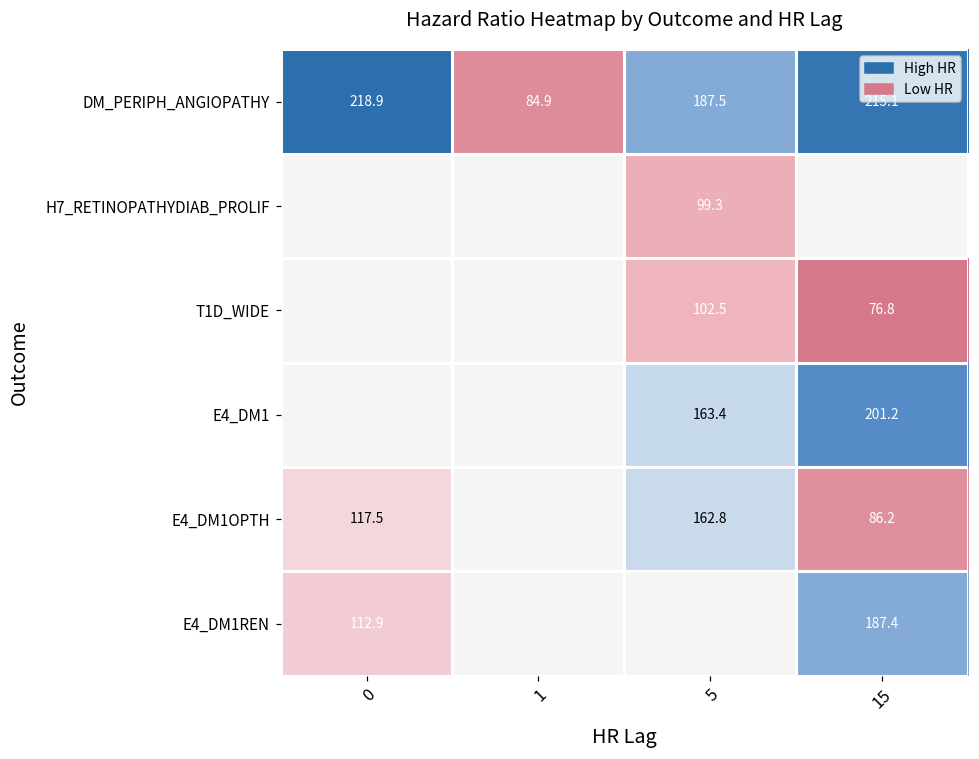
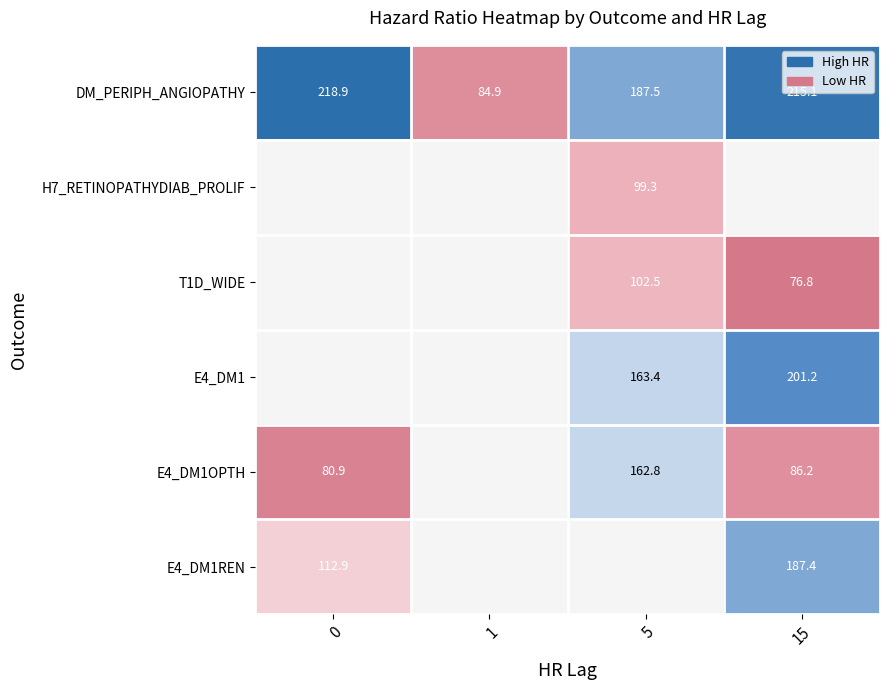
  {
    "DM_PERIPH_ANGIOPATHY": {
      "0": 218.9,
      "1": 84.9,
      "5": 187.5
    },
    "H7_RETINOPATHYDIAB_PROLIF": {
      "5": 99.3
    },
    "T1D_WIDE": {
      "5": 102.5,
      "15": 76.8
    },
    "E4_DM1": {
      "5": 163.4,
      "15": 201.2
    },
    "E4_DM1OPTH": {
-     "0": 117.5,
+     "0": 80.9,
      "5": 162.8,
      "15": 86.2
    },
    "E4_DM1REN": {
      "15": 187.4
    }
  }
